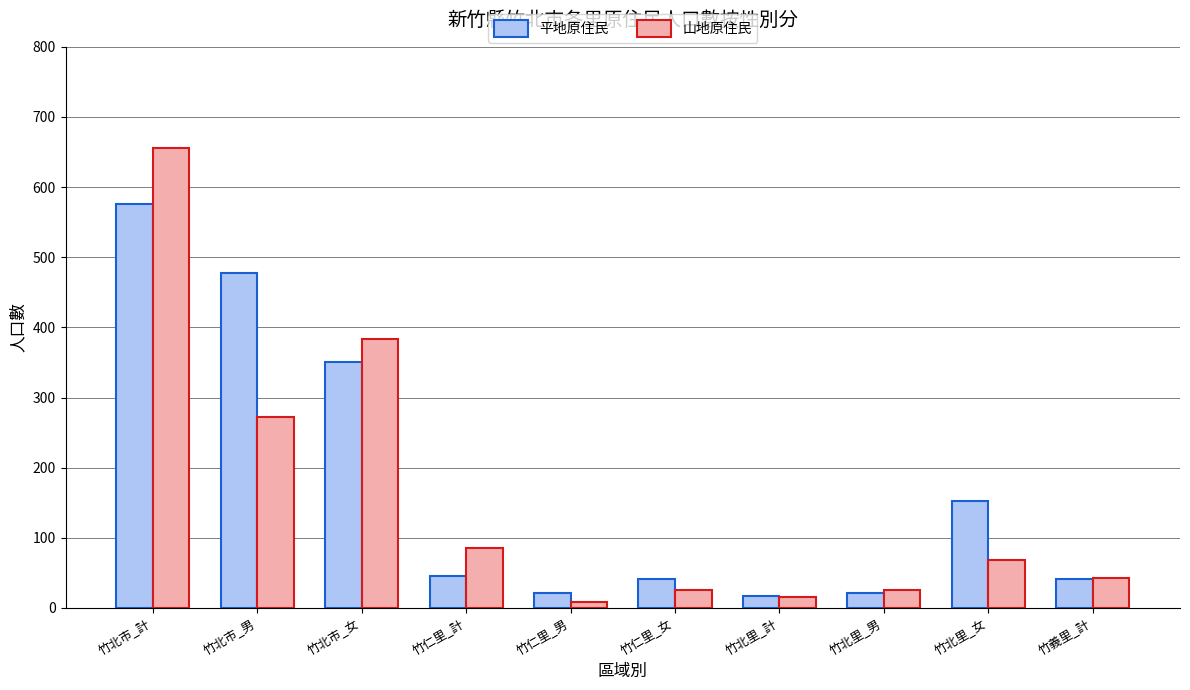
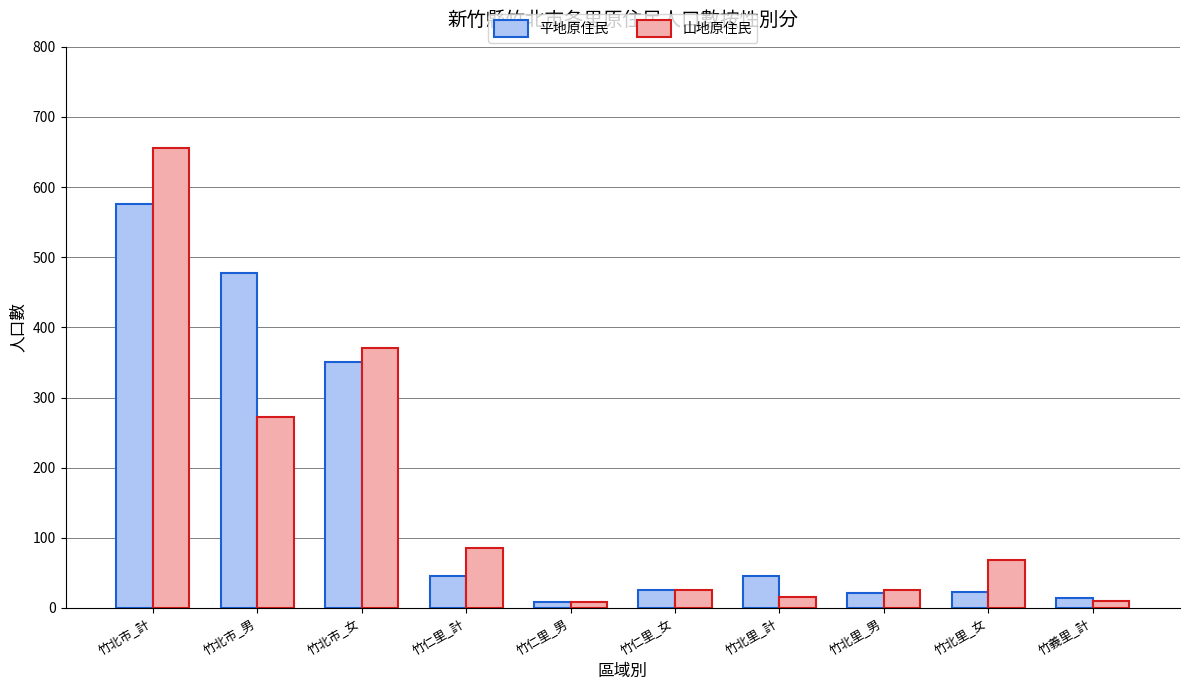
  {
    "平地原住民": {
      "竹北市_計": 580,
      "竹北市_男": 480,
      "竹北市_女": 350,
      "竹仁里_計": 50,
-     "竹仁里_男": 20,
-     "竹仁里_女": 40,
-     "竹北里_計": 20,
+     "竹仁里_男": 10,
+     "竹仁里_女": 30,
+     "竹北里_計": 50,
      "竹北里_男": 20,
-     "竹北里_女": 150,
-     "竹義里_計": 40
+     "竹北里_女": 20,
+     "竹義里_計": 10
    },
    "山地原住民": {
      "竹北市_計": 660,
      "竹北市_男": 270,
-     "竹北市_女": 380,
+     "竹北市_女": 370,
      "竹仁里_計": 90,
      "竹仁里_男": 10,
      "竹仁里_女": 30,
      "竹北里_計": 20,
      "竹北里_男": 30,
      "竹北里_女": 70,
-     "竹義里_計": 40
+     "竹義里_計": 10
    }
  }
